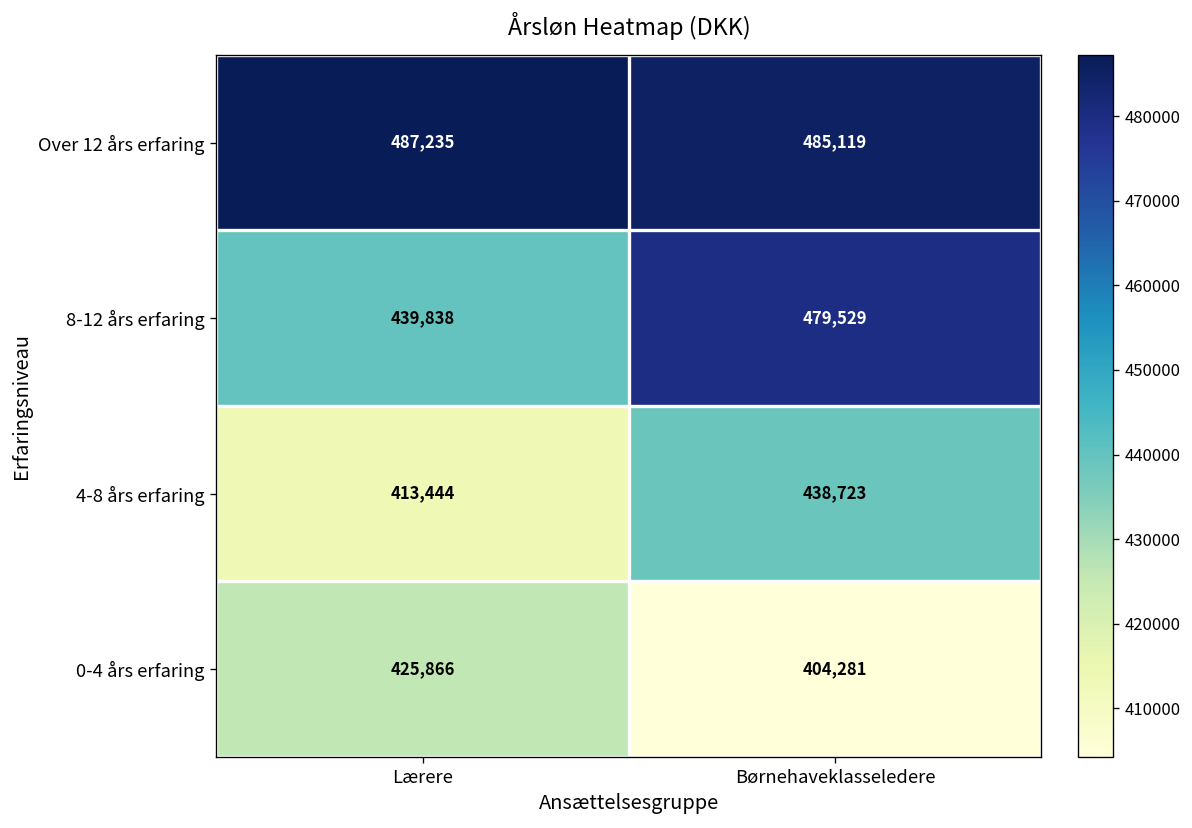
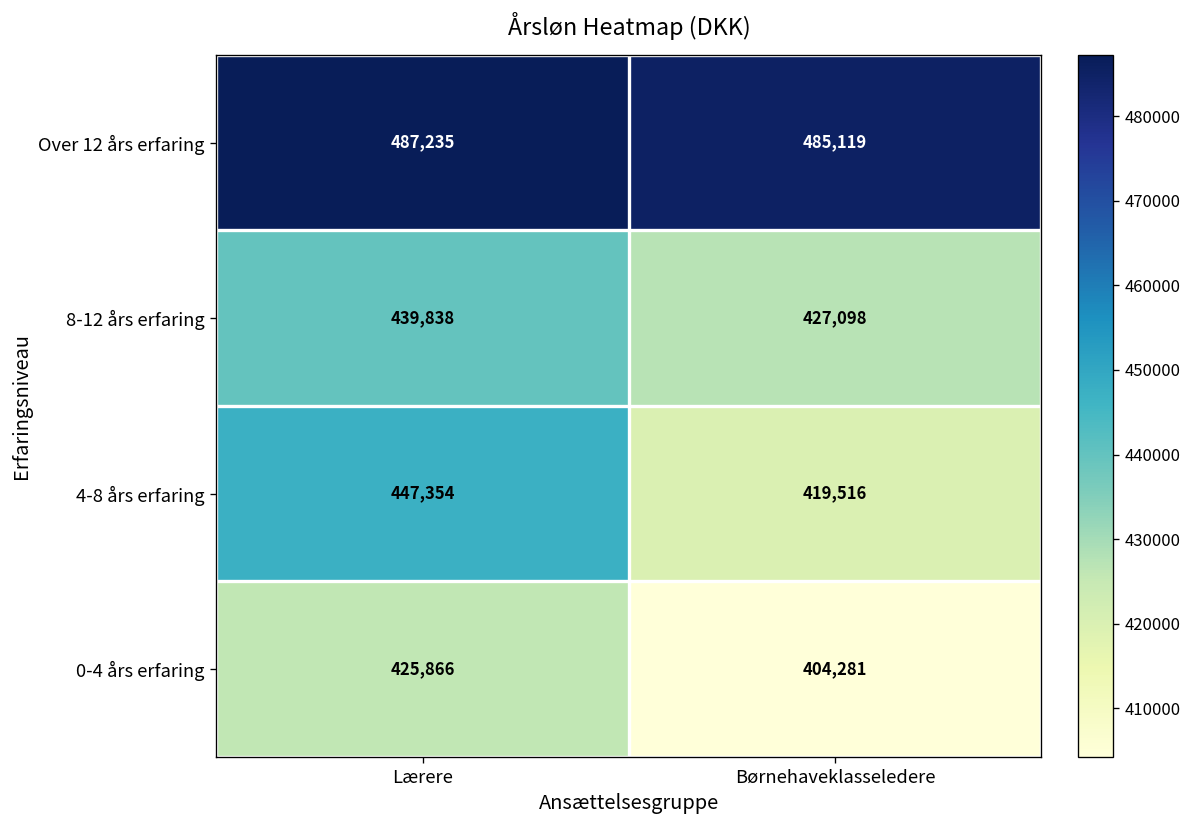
  {
    "Over 12 års erfaring": {
      "Lærere": "487,235",
      "Børnehaveklasseledere": "485,119"
    },
    "8-12 års erfaring": {
      "Lærere": "439,838",
-     "Børnehaveklasseledere": "479,529"
+     "Børnehaveklasseledere": "427,098"
    },
    "4-8 års erfaring": {
-     "Lærere": "413,444",
-     "Børnehaveklasseledere": "438,723"
+     "Lærere": "447,354",
+     "Børnehaveklasseledere": "419,516"
    },
    "0-4 års erfaring": {
      "Lærere": "425,866",
      "Børnehaveklasseledere": "404,281"
    }
  }
